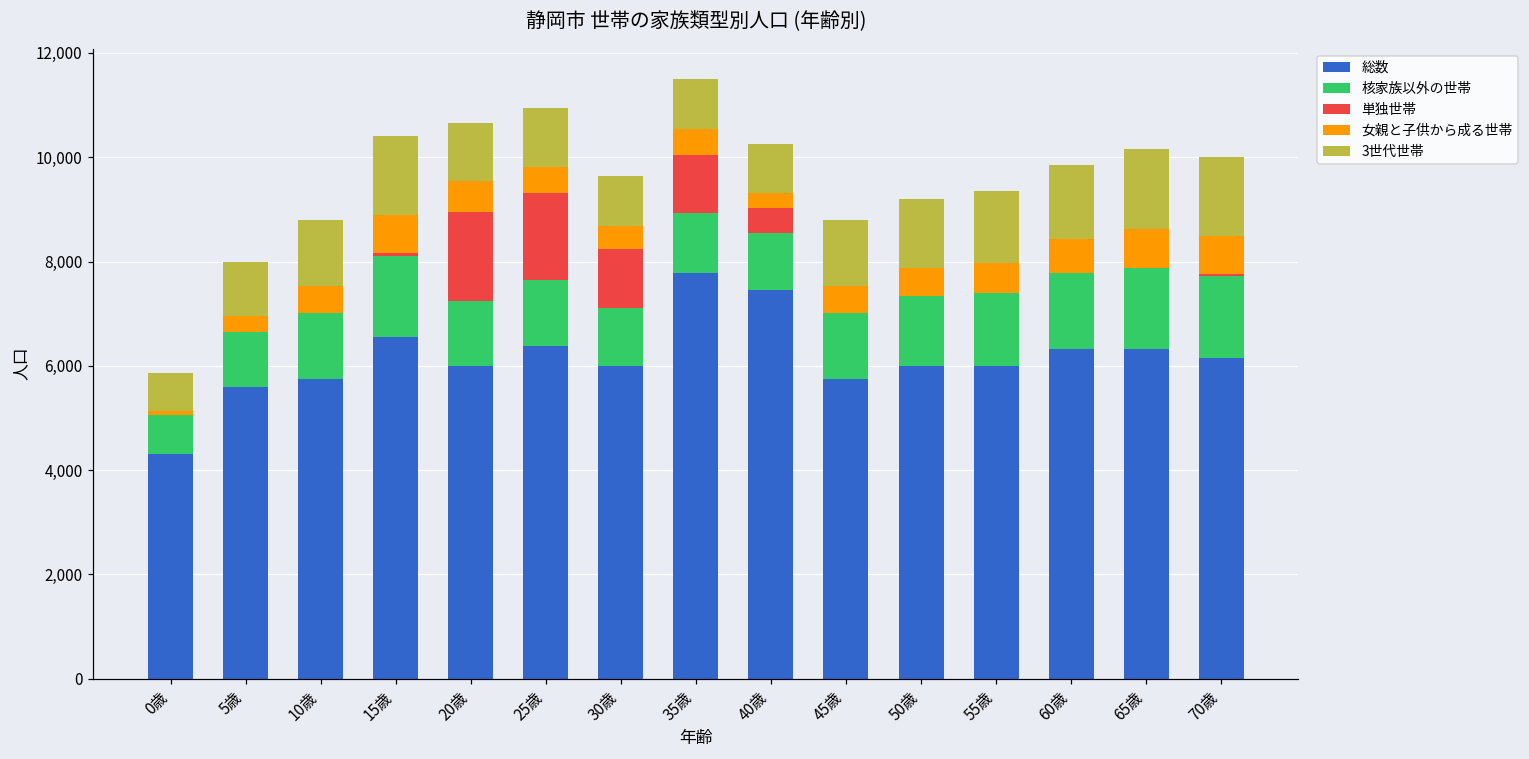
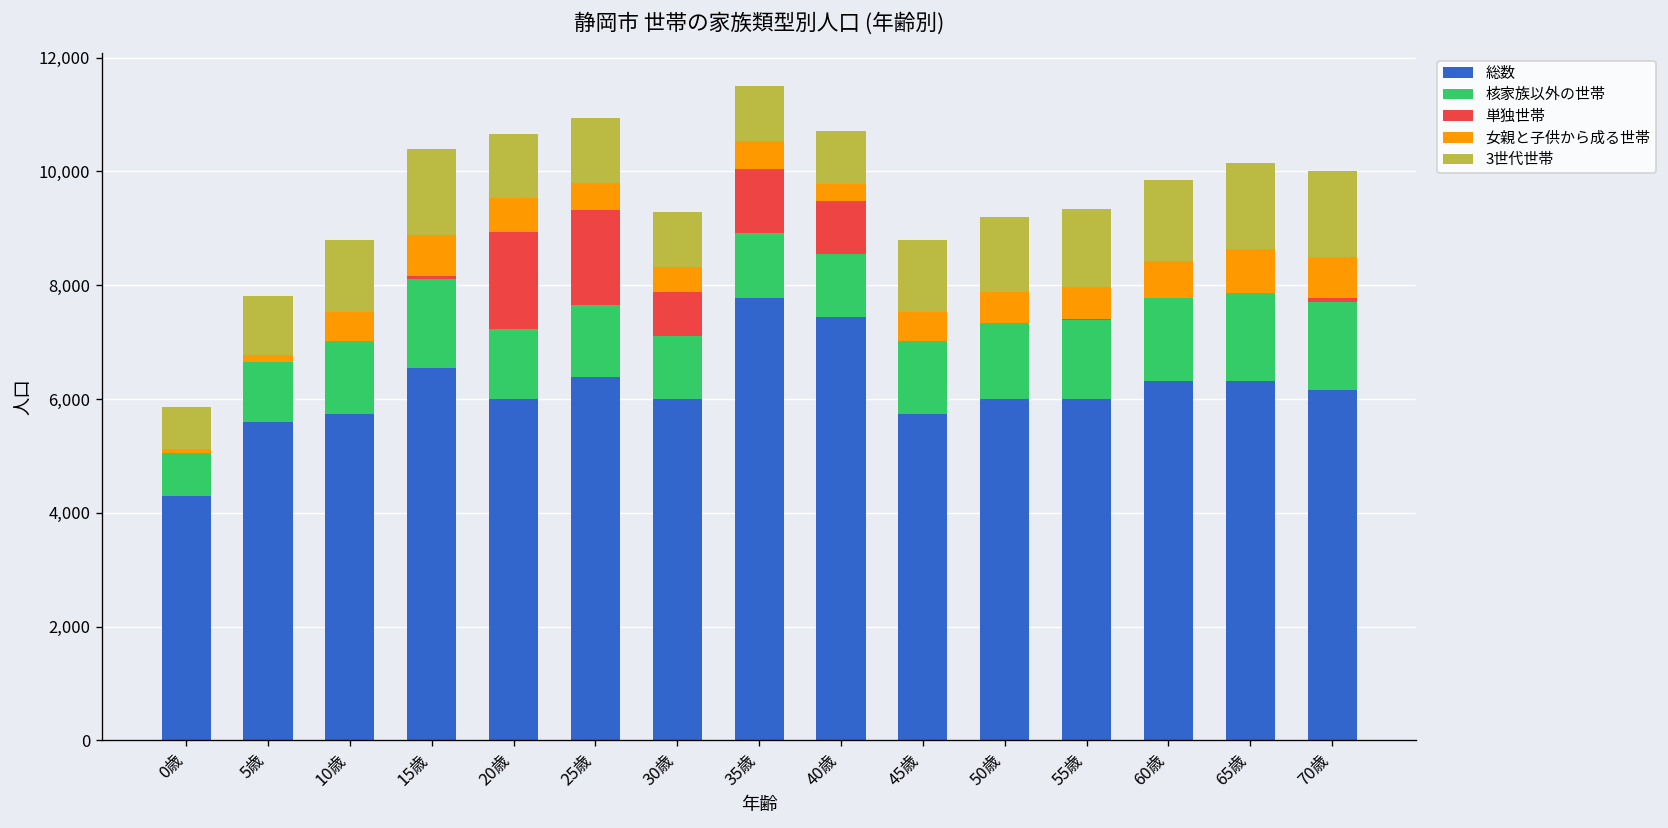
  {
    "総数": {
      "0歳": "4,300",
      "5歳": "5,600",
      "10歳": "5,700",
      "15歳": "6,600",
      "20歳": "6,000",
      "25歳": "6,400",
      "30歳": "6,000",
      "35歳": "7,800",
      "40歳": "7,500",
      "45歳": "5,700",
      "50歳": "6,000",
      "55歳": "6,000",
      "60歳": "6,300",
      "65歳": "6,300",
      "70歳": "6,200"
    },
    "核家族以外の世帯": {
      "0歳": "700",
      "5歳": "1,100",
      "10歳": "1,300",
      "15歳": "1,600",
      "20歳": "1,200",
      "25歳": "1,300",
      "30歳": "1,100",
      "35歳": "1,100",
      "40歳": "1,100",
      "45歳": "1,300",
      "50歳": "1,300",
      "55歳": "1,400",
      "60歳": "1,500",
      "65歳": "1,600",
      "70歳": "1,600"
    },
    "単独世帯": {
      "0歳": "0",
      "5歳": "0",
      "10歳": "0",
      "15歳": "100",
      "20歳": "1,700",
      "25歳": "1,700",
-     "30歳": "1,100",
+     "30歳": "800",
      "35歳": "1,100",
-     "40歳": "500",
+     "40歳": "900",
      "45歳": "0",
      "50歳": "0",
      "60歳": "0",
      "65歳": "0",
      "70歳": "100"
    },
    "女親と子供から成る世帯": {
      "0歳": "100",
-     "5歳": "300",
+     "5歳": "100",
      "10歳": "500",
      "15歳": "700",
      "20歳": "600",
      "25歳": "500",
      "30歳": "400",
      "35歳": "500",
      "40歳": "300",
      "45歳": "500",
      "50歳": "500",
      "55歳": "600",
      "60歳": "600",
      "65歳": "800",
      "70歳": "700"
    },
    "3世代世帯": {
      "0歳": "700",
      "5歳": "1,000",
      "10歳": "1,300",
      "15歳": "1,500",
      "20歳": "1,100",
      "25歳": "1,100",
      "30歳": "1,000",
      "35歳": "1,000",
      "40歳": "900",
      "45歳": "1,300",
      "50歳": "1,300",
      "55歳": "1,400",
      "60歳": "1,400",
      "65歳": "1,500",
      "70歳": "1,500"
    }
  }
